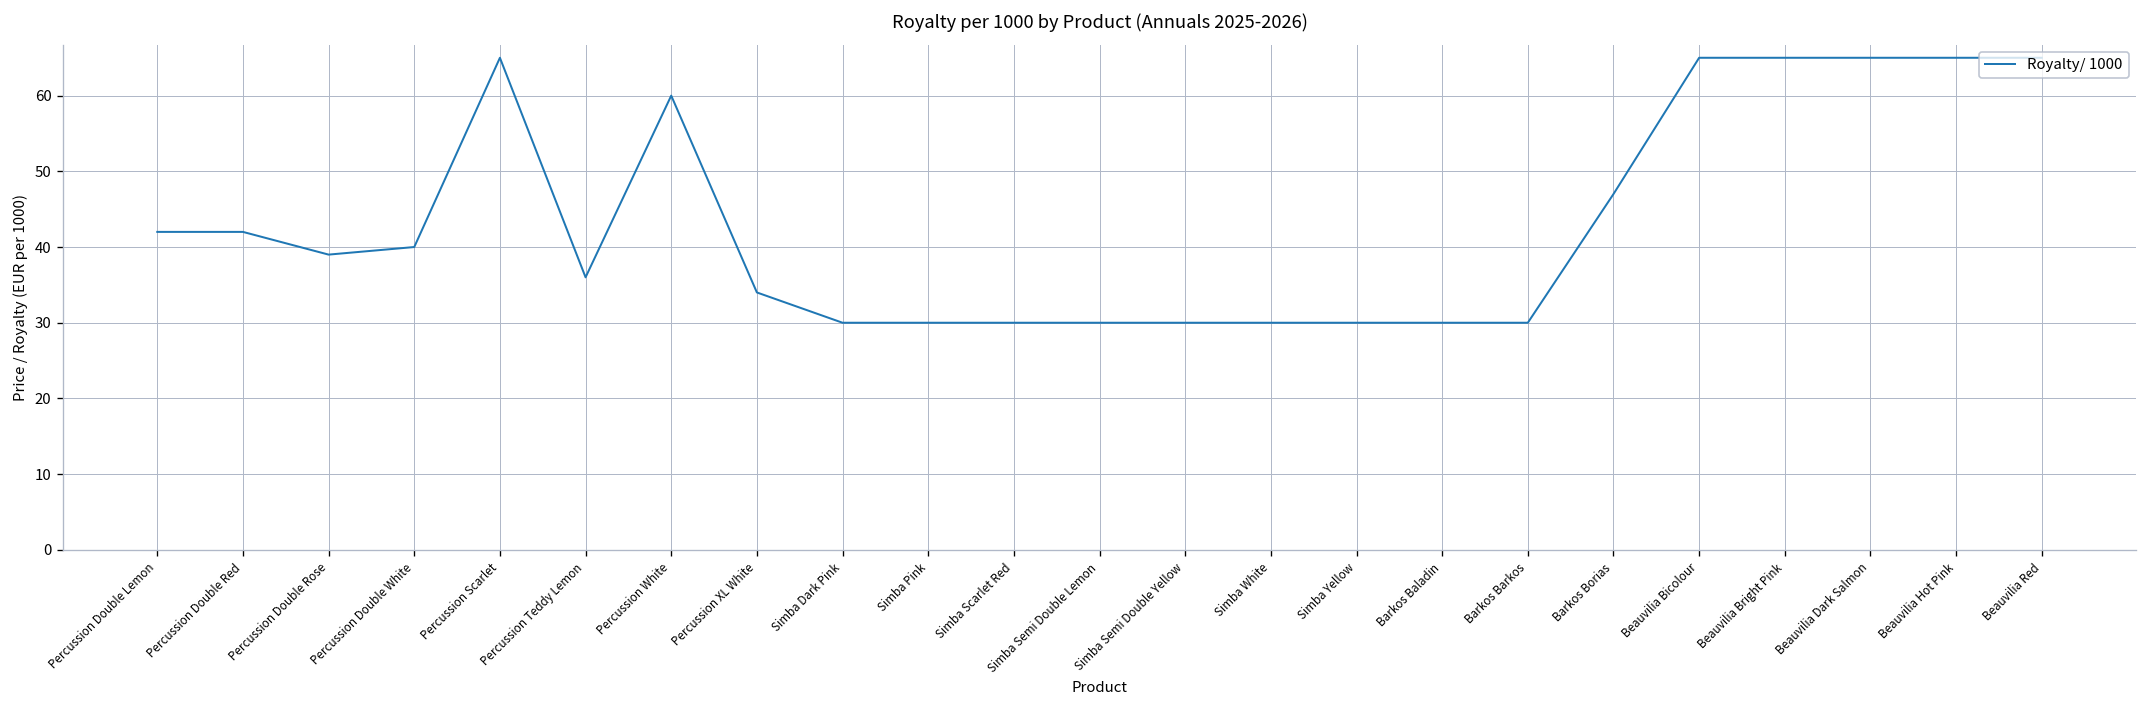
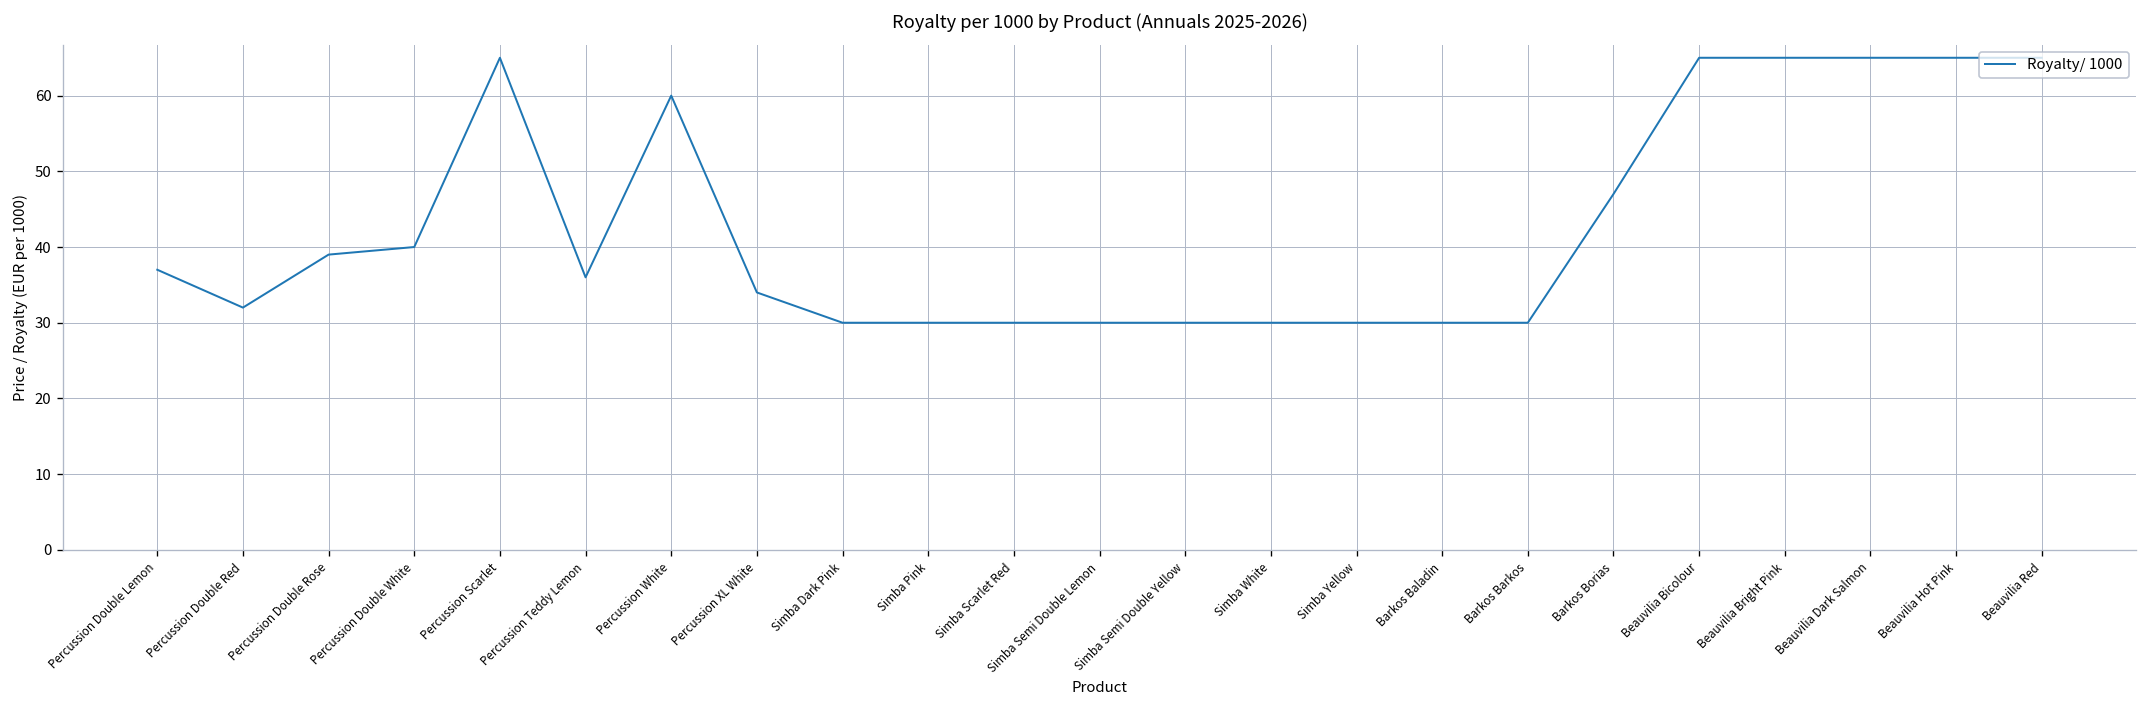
  {
-   "Percussion Double Lemon": 42,
-   "Percussion Double Red": 42,
+   "Percussion Double Lemon": 37,
+   "Percussion Double Red": 32,
    "Percussion Double Rose": 39,
    "Percussion Double White": 40,
    "Percussion Scarlet": 65,
    "Percussion Teddy Lemon": 36,
    "Percussion White": 60,
    "Percussion XL White": 34,
    "Simba Dark Pink": 30,
    "Simba Pink": 30,
    "Simba Scarlet Red": 30,
    "Simba Semi Double Lemon": 30,
    "Simba Semi Double Yellow": 30,
    "Simba White": 30,
    "Simba Yellow": 30,
    "Barkos Baladin": 30,
    "Barkos Barkos": 30,
    "Barkos Borias": 47,
    "Beauvilia Bicolour": 65,
    "Beauvilia Bright Pink": 65,
    "Beauvilia Dark Salmon": 65,
    "Beauvilia Hot Pink": 65
  }
